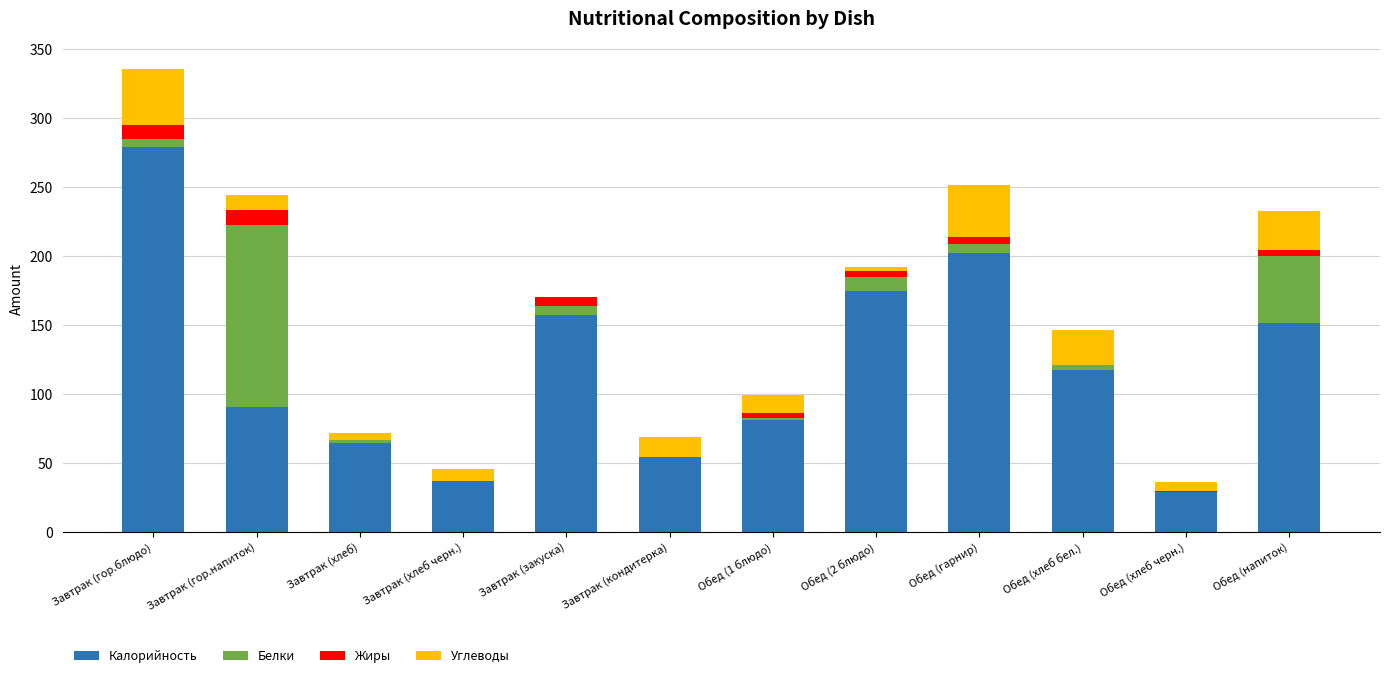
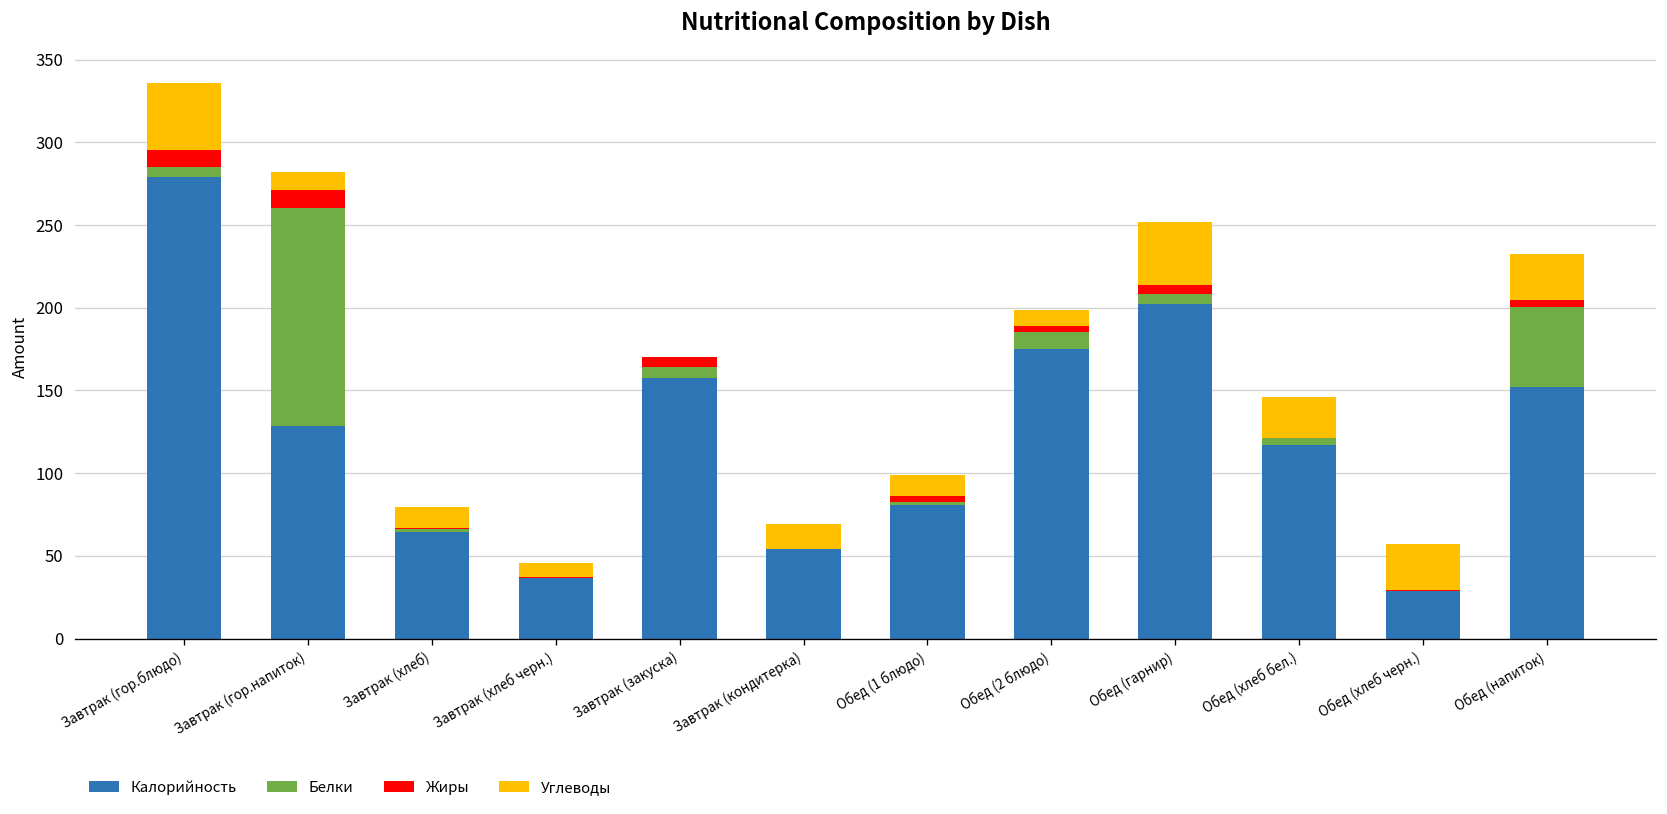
  {
    "Калорийность": {
      "Завтрак (гор.блюдо)": 279,
-     "Завтрак (гор.напиток)": 90,
+     "Завтрак (гор.напиток)": 128,
      "Завтрак (хлеб)": 64,
      "Завтрак (хлеб черн.)": 37,
      "Завтрак (закуска)": 157,
      "Завтрак (кондитерка)": 54,
      "Обед (1 блюдо)": 81,
      "Обед (2 блюдо)": 175,
      "Обед (гарнир)": 202,
      "Обед (хлеб бел.)": 117,
      "Обед (хлеб черн.)": 29,
      "Обед (напиток)": 152
    },
    "Белки": {
      "Завтрак (гор.блюдо)": 6,
      "Завтрак (гор.напиток)": 132,
      "Завтрак (хлеб)": 2,
      "Завтрак (закуска)": 7,
      "Завтрак (кондитерка)": 0,
      "Обед (2 блюдо)": 10,
      "Обед (гарнир)": 7,
      "Обед (хлеб бел.)": 4,
      "Обед (хлеб черн.)": 0,
      "Обед (напиток)": 48
    },
    "Жиры": {
      "Завтрак (гор.блюдо)": 10,
      "Завтрак (гор.напиток)": 11,
      "Завтрак (закуска)": 6,
      "Завтрак (кондитерка)": 0,
      "Обед (1 блюдо)": 4,
      "Обед (2 блюдо)": 4,
      "Обед (гарнир)": 5,
      "Обед (напиток)": 4
    },
    "Углеводы": {
      "Завтрак (гор.блюдо)": 41,
      "Завтрак (гор.напиток)": 11,
-     "Завтрак (хлеб)": 5,
+     "Завтрак (хлеб)": 13,
      "Завтрак (хлеб черн.)": 8,
      "Завтрак (закуска)": 0,
      "Завтрак (кондитерка)": 15,
      "Обед (1 блюдо)": 13,
-     "Обед (2 блюдо)": 3,
+     "Обед (2 блюдо)": 10,
      "Обед (гарнир)": 38,
      "Обед (хлеб бел.)": 25,
-     "Обед (хлеб черн.)": 7,
+     "Обед (хлеб черн.)": 28,
      "Обед (напиток)": 28
    }
  }
